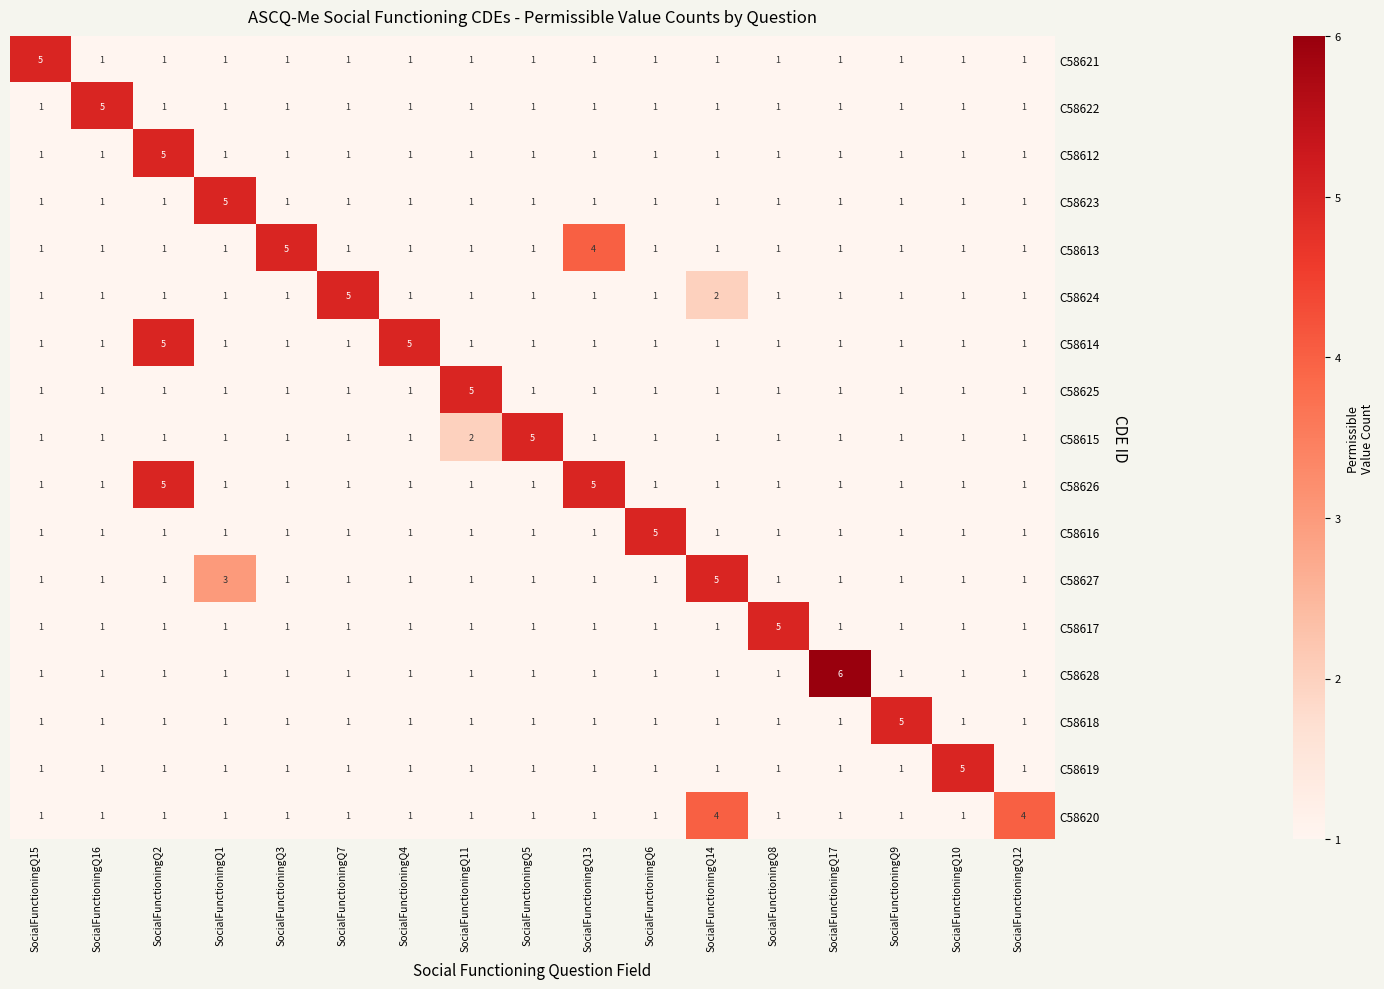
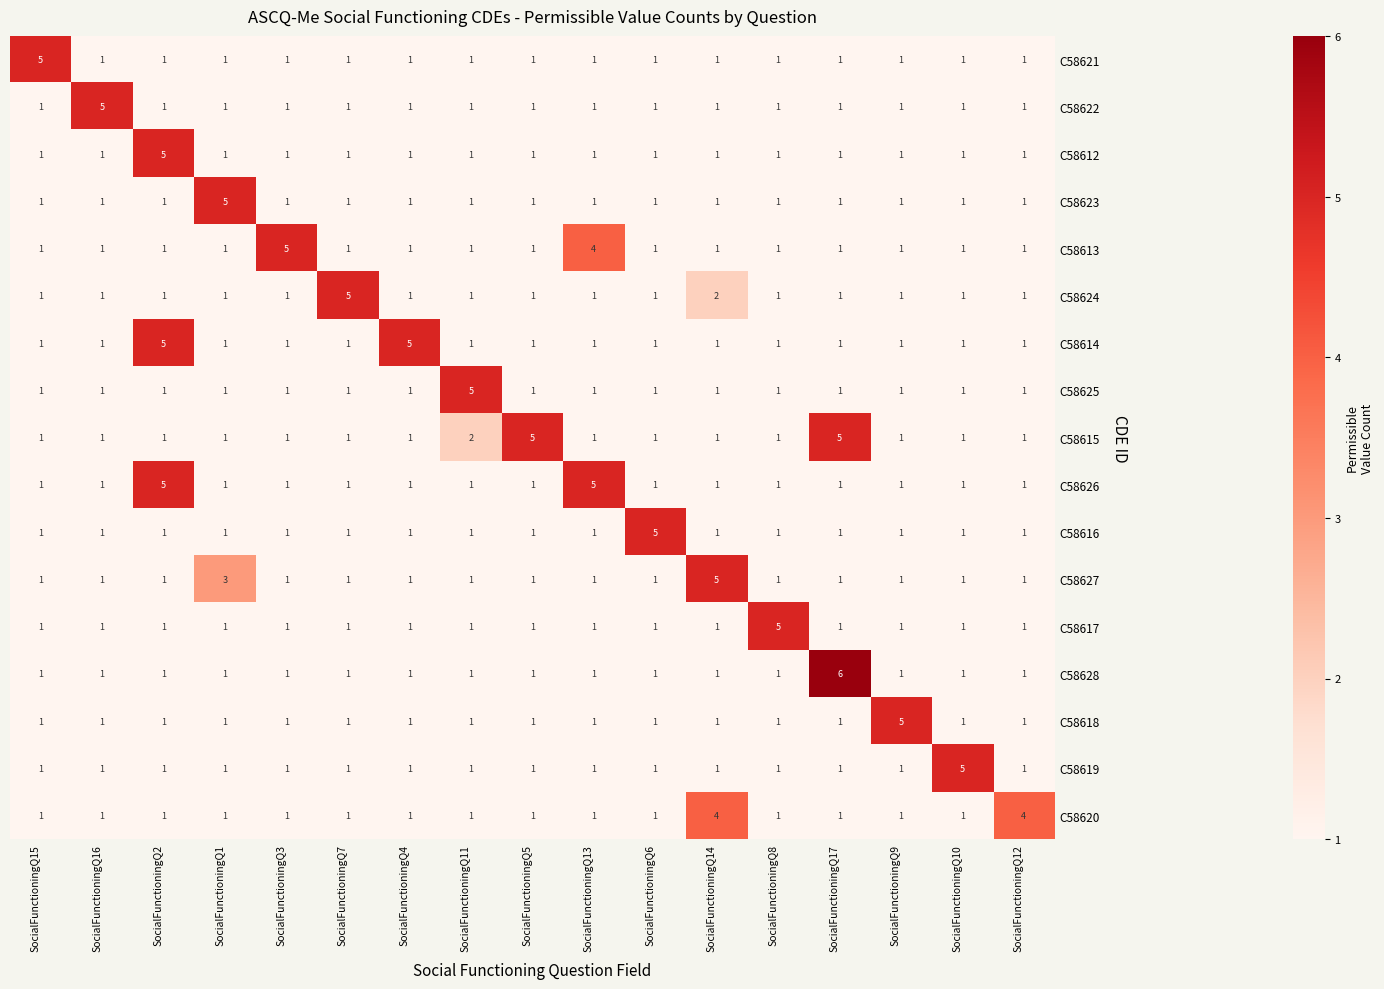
  {
    "C58615": {
      "SocialFunctioningQ15": 1,
      "SocialFunctioningQ16": 1,
      "SocialFunctioningQ2": 1,
      "SocialFunctioningQ1": 1,
      "SocialFunctioningQ3": 1,
      "SocialFunctioningQ7": 1,
      "SocialFunctioningQ4": 1,
      "SocialFunctioningQ11": 2,
      "SocialFunctioningQ5": 5,
      "SocialFunctioningQ13": 1,
      "SocialFunctioningQ6": 1,
      "SocialFunctioningQ14": 1,
      "SocialFunctioningQ8": 1,
-     "SocialFunctioningQ17": 1,
+     "SocialFunctioningQ17": 5,
      "SocialFunctioningQ9": 1,
      "SocialFunctioningQ10": 1,
      "SocialFunctioningQ12": 1
    }
  }
